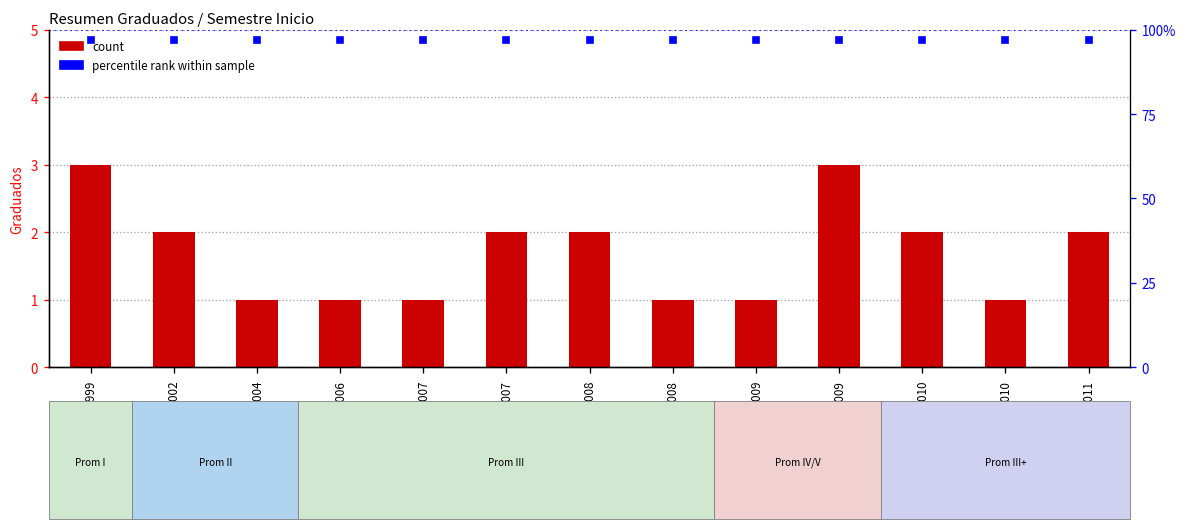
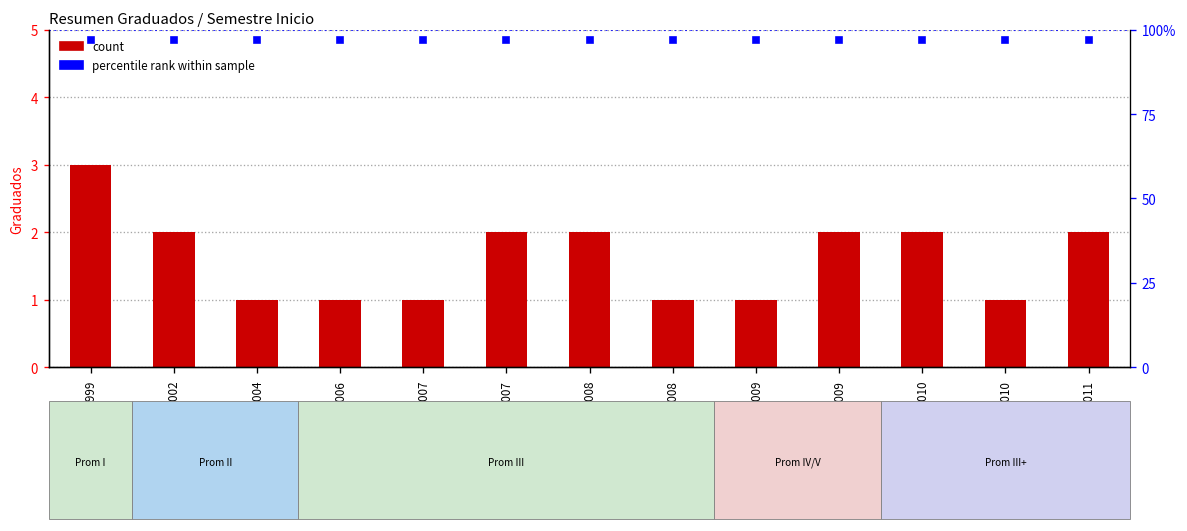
  {
    "count": {
      "I-1999": 3,
      "I-2002": 2,
      "I-2004": 1,
      "II-2006": 1,
      "I-2007": 1,
      "II-2007": 2,
      "I-2008": 2,
      "II-2008": 1,
      "I-2009": 1,
-     "II-2009": 3,
+     "II-2009": 2,
      "I-2010": 2,
      "II-2010": 1,
      "II-2011": 2
    }
  }
